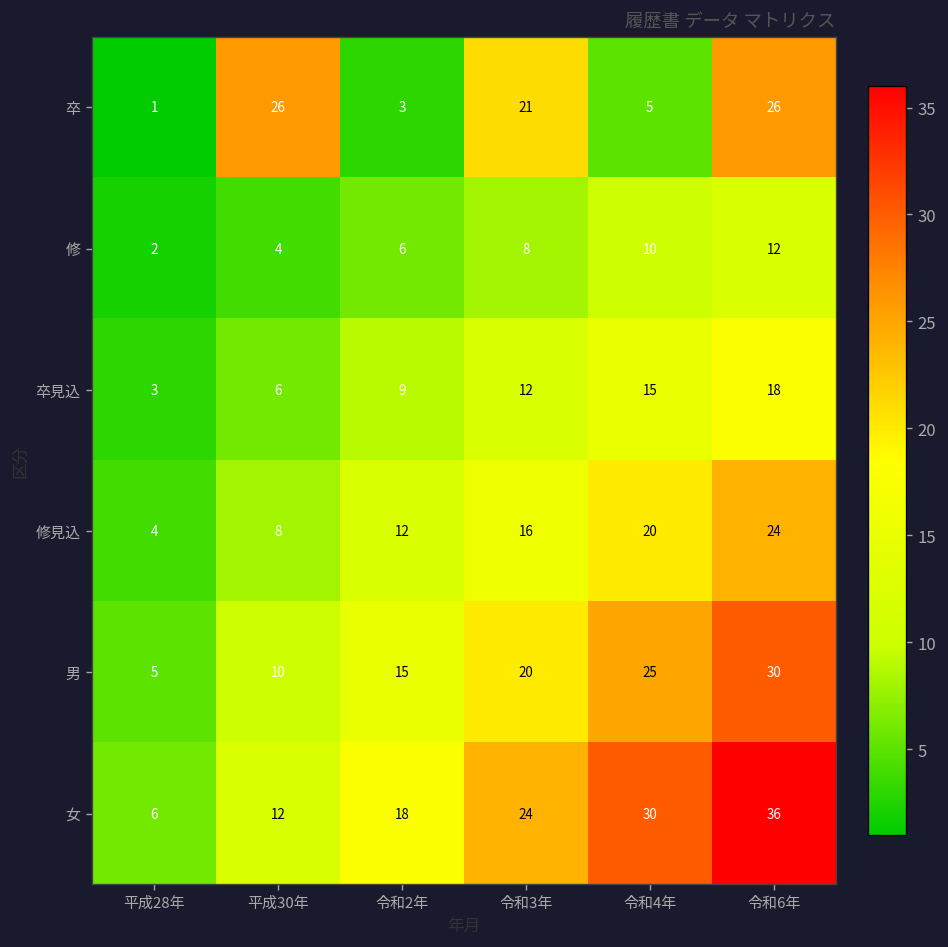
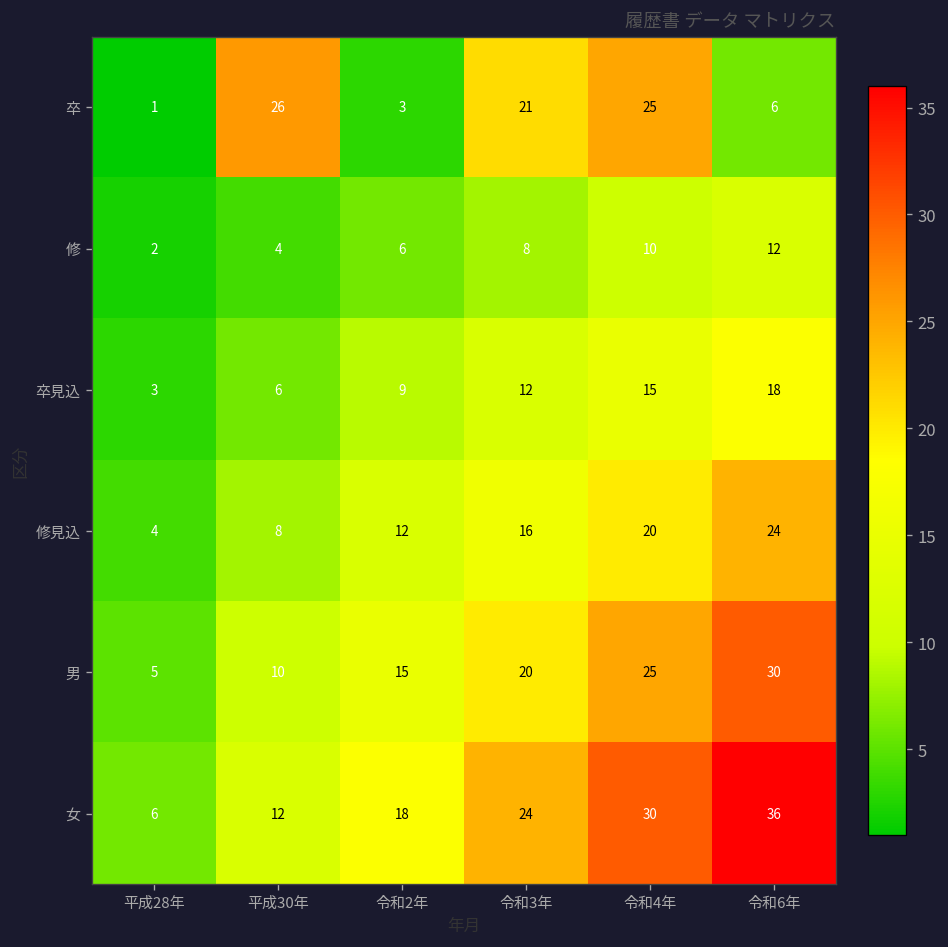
  {
    "卒": {
      "平成28年": 1,
      "平成30年": 26,
      "令和2年": 3,
      "令和3年": 21,
-     "令和4年": 5,
-     "令和6年": 26
+     "令和4年": 25,
+     "令和6年": 6
    },
    "修": {
      "平成28年": 2,
      "平成30年": 4,
      "令和2年": 6,
      "令和3年": 8,
      "令和4年": 10,
      "令和6年": 12
    },
    "卒見込": {
      "平成28年": 3,
      "平成30年": 6,
      "令和2年": 9,
      "令和3年": 12,
      "令和4年": 15,
      "令和6年": 18
    },
    "修見込": {
      "平成28年": 4,
      "平成30年": 8,
      "令和2年": 12,
      "令和3年": 16,
      "令和4年": 20,
      "令和6年": 24
    },
    "男": {
      "平成28年": 5,
      "平成30年": 10,
      "令和2年": 15,
      "令和3年": 20,
      "令和4年": 25,
      "令和6年": 30
    },
    "女": {
      "平成28年": 6,
      "平成30年": 12,
      "令和2年": 18,
      "令和3年": 24,
      "令和4年": 30,
      "令和6年": 36
    }
  }
